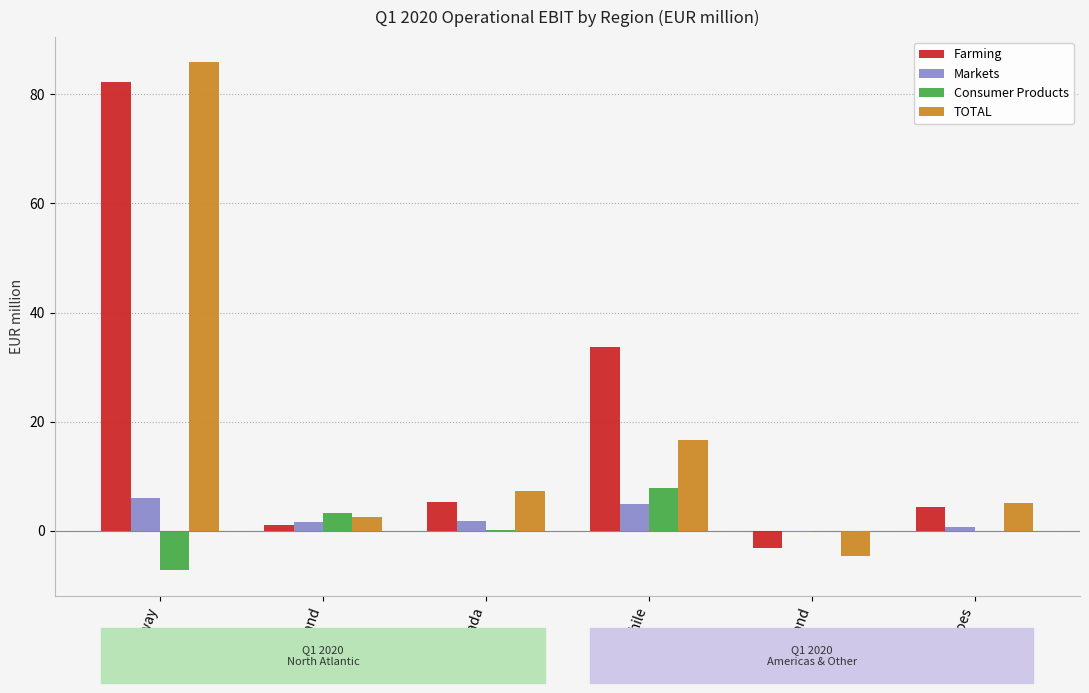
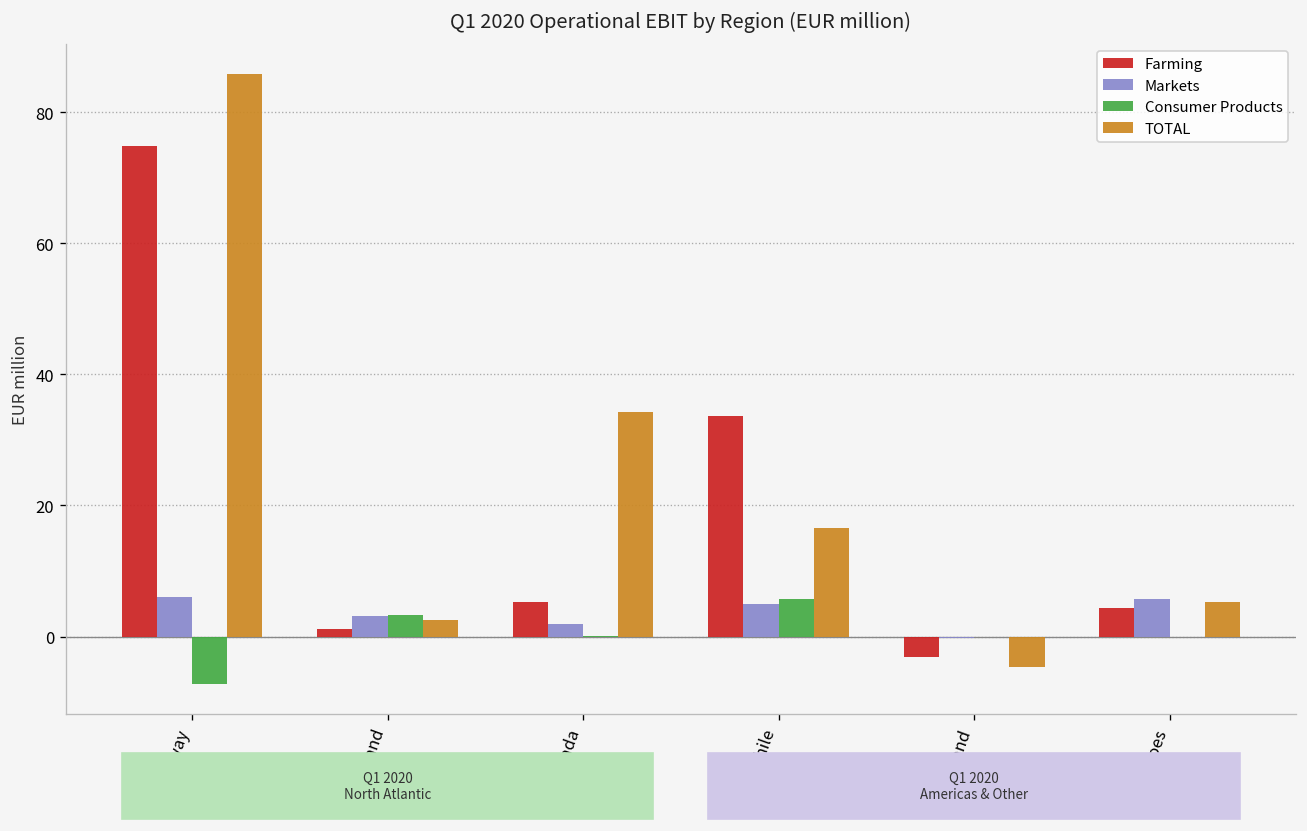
  {
    "Farming": {
-     "Norway": 82,
+     "Norway": 75,
      "Scotland": 1,
      "Canada": 5,
      "Chile": 34,
      "Ireland": -3,
      "Faroes": 4
    },
    "Markets": {
      "Norway": 6,
-     "Scotland": 2,
+     "Scotland": 3,
      "Canada": 2,
      "Chile": 5,
-     "Faroes": 1
+     "Faroes": 6
    },
    "Consumer Products": {
      "Norway": -7,
      "Scotland": 3,
-     "Chile": 8,
+     "Chile": 6,
      "Ireland": 0,
      "Faroes": 0
    },
    "TOTAL": {
      "Norway": 86,
      "Scotland": 3,
-     "Canada": 7,
+     "Canada": 34,
      "Chile": 17,
      "Ireland": -5,
      "Faroes": 5
    }
  }
